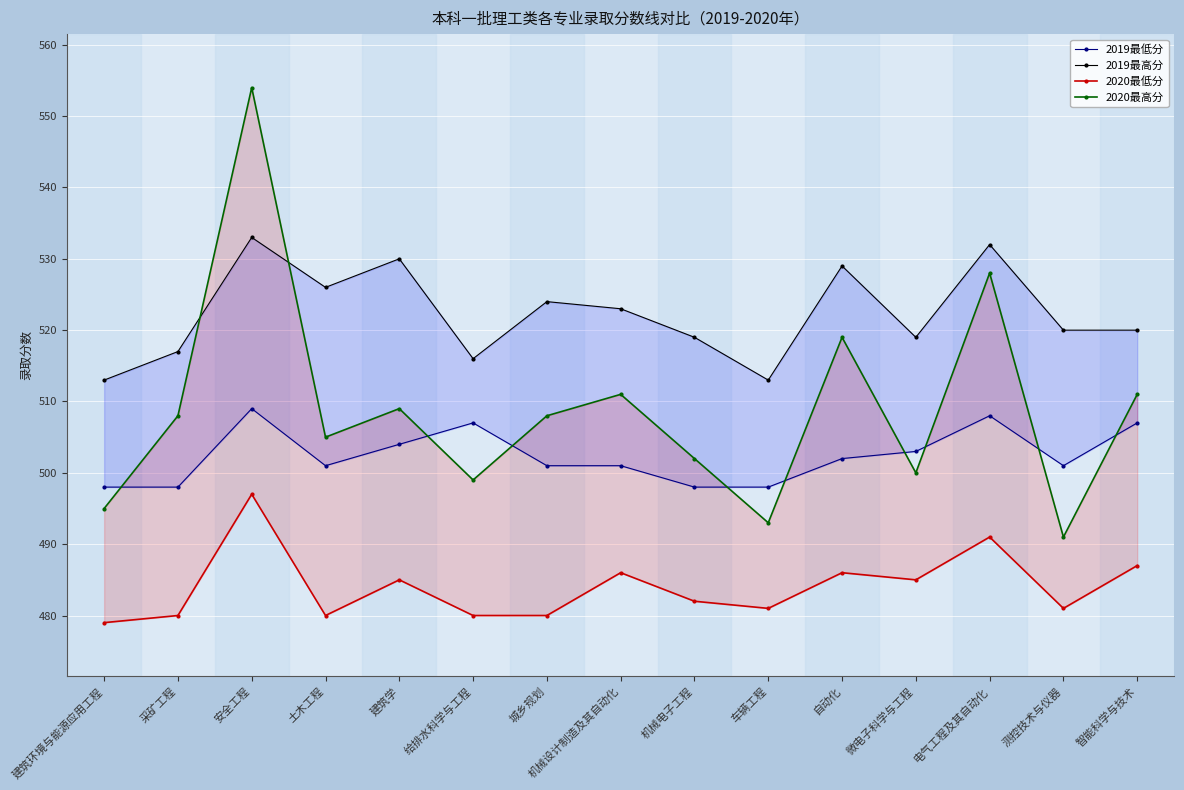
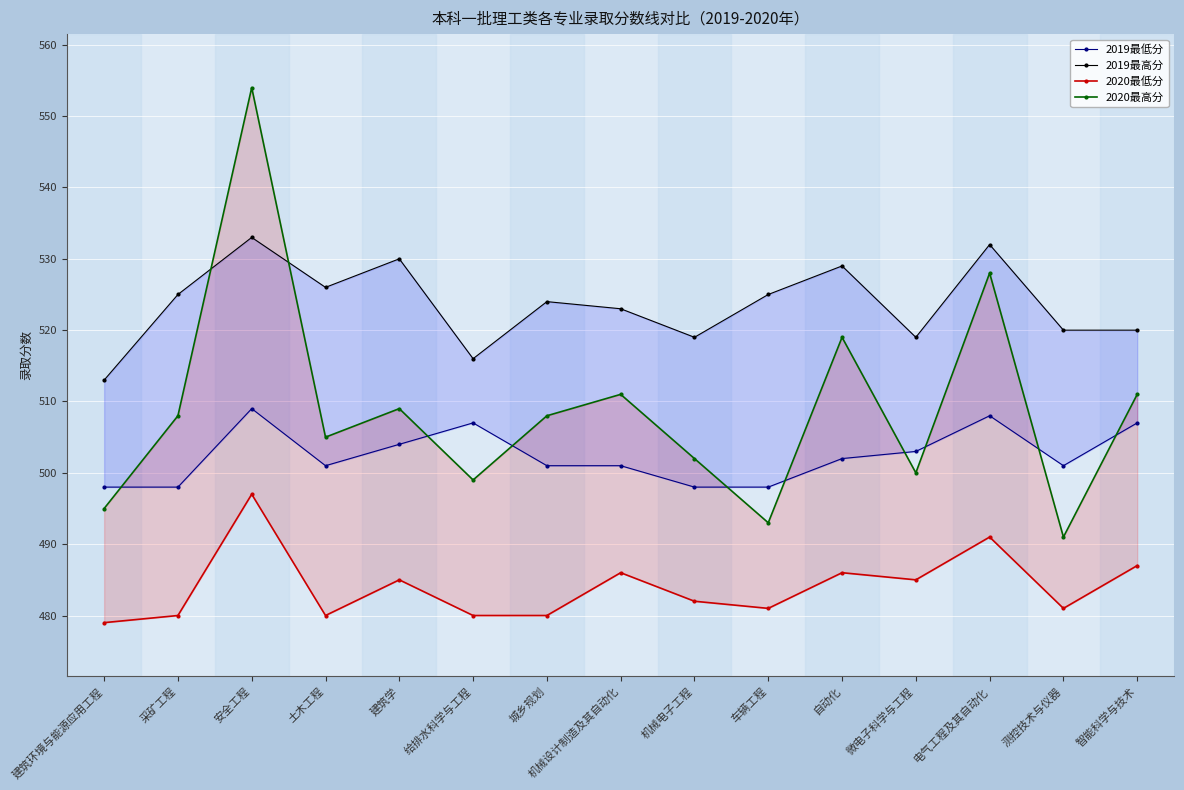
  {
    "2019最低分": {
      "建筑环境与能源应用工程": 498,
      "采矿工程": 498,
      "安全工程": 509,
      "土木工程": 501,
      "建筑学": 504,
      "给排水科学与工程": 507,
      "城乡规划": 501,
      "机械设计制造及其自动化": 501,
      "机械电子工程": 498,
      "车辆工程": 498,
      "自动化": 502,
      "微电子科学与工程": 503,
      "电气工程及其自动化": 508,
      "测控技术与仪器": 501,
      "智能科学与技术": 507
    },
    "2019最高分": {
      "建筑环境与能源应用工程": 513,
-     "采矿工程": 517,
+     "采矿工程": 525,
      "安全工程": 533,
      "土木工程": 526,
      "建筑学": 530,
      "给排水科学与工程": 516,
      "城乡规划": 524,
      "机械设计制造及其自动化": 523,
      "机械电子工程": 519,
-     "车辆工程": 513,
+     "车辆工程": 525,
      "自动化": 529,
      "微电子科学与工程": 519,
      "电气工程及其自动化": 532,
      "测控技术与仪器": 520,
      "智能科学与技术": 520
    },
    "2020最低分": {
      "建筑环境与能源应用工程": 479,
      "采矿工程": 480,
      "安全工程": 497,
      "土木工程": 480,
      "建筑学": 485,
      "给排水科学与工程": 480,
      "城乡规划": 480,
      "机械设计制造及其自动化": 486,
      "机械电子工程": 482,
      "车辆工程": 481,
      "自动化": 486,
      "微电子科学与工程": 485,
      "电气工程及其自动化": 491,
      "测控技术与仪器": 481,
      "智能科学与技术": 487
    },
    "2020最高分": {
      "建筑环境与能源应用工程": 495,
      "采矿工程": 508,
      "安全工程": 554,
      "土木工程": 505,
      "建筑学": 509,
      "给排水科学与工程": 499,
      "城乡规划": 508,
      "机械设计制造及其自动化": 511,
      "机械电子工程": 502,
      "车辆工程": 493,
      "自动化": 519,
      "微电子科学与工程": 500,
      "电气工程及其自动化": 528,
      "测控技术与仪器": 491,
      "智能科学与技术": 511
    }
  }
